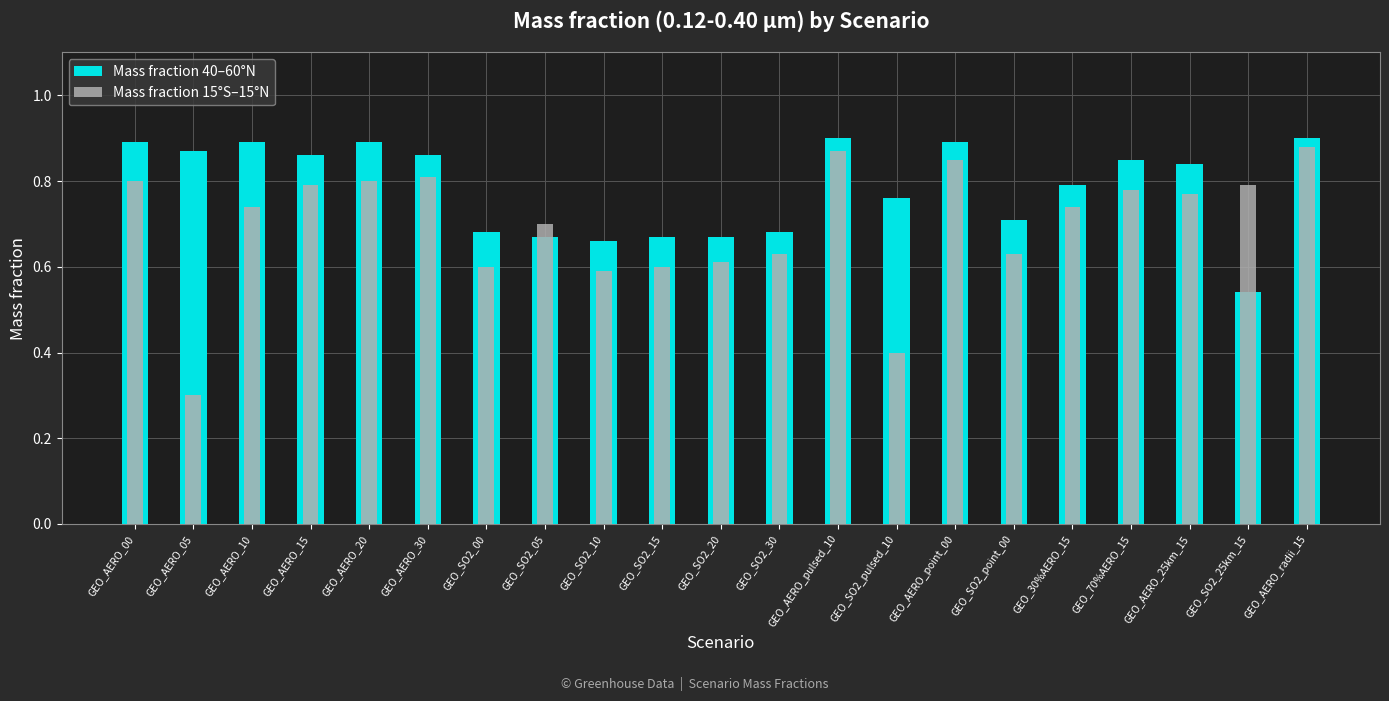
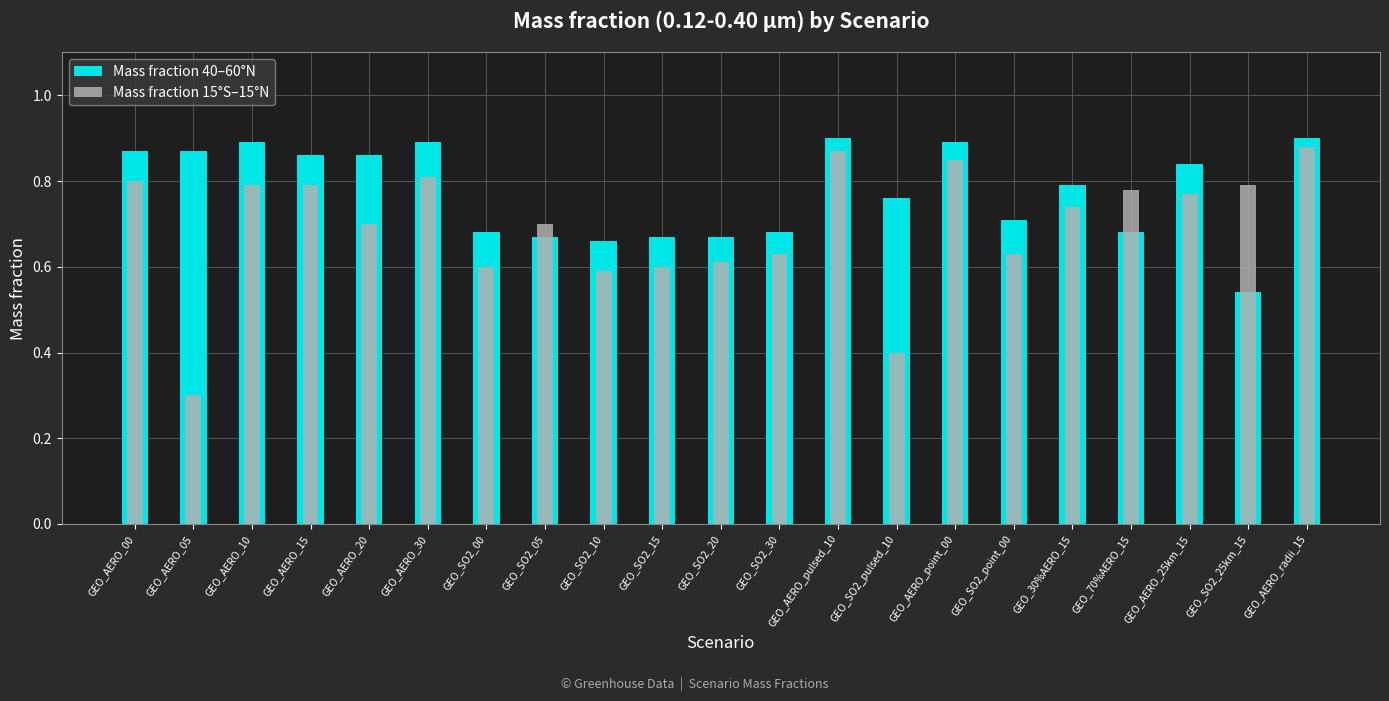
  {
    "Mass fraction 40–60°N": {
-     "GEO_AERO_00": 0.89,
+     "GEO_AERO_00": 0.87,
      "GEO_AERO_05": 0.87,
      "GEO_AERO_10": 0.89,
      "GEO_AERO_15": 0.86,
-     "GEO_AERO_20": 0.89,
-     "GEO_AERO_30": 0.86,
+     "GEO_AERO_20": 0.86,
+     "GEO_AERO_30": 0.89,
      "GEO_SO2_00": 0.68,
      "GEO_SO2_10": 0.66,
      "GEO_SO2_15": 0.67,
      "GEO_SO2_20": 0.67,
      "GEO_SO2_30": 0.68,
      "GEO_AERO_pulsed_10": 0.90,
      "GEO_SO2_pulsed_10": 0.76,
      "GEO_AERO_point_00": 0.89,
      "GEO_SO2_point_00": 0.71,
      "GEO_30%AERO_15": 0.79,
-     "GEO_70%AERO_15": 0.85,
+     "GEO_70%AERO_15": 0.68,
      "GEO_AERO_25km_15": 0.84,
      "GEO_AERO_radii_15": 0.90
    },
    "Mass fraction 15°S–15°N": {
-     "GEO_AERO_10": 0.74,
-     "GEO_AERO_20": 0.8,
+     "GEO_AERO_10": 0.79,
+     "GEO_AERO_20": 0.7,
      "GEO_SO2_05": 0.70,
      "GEO_SO2_25km_15": 0.79
    }
  }
